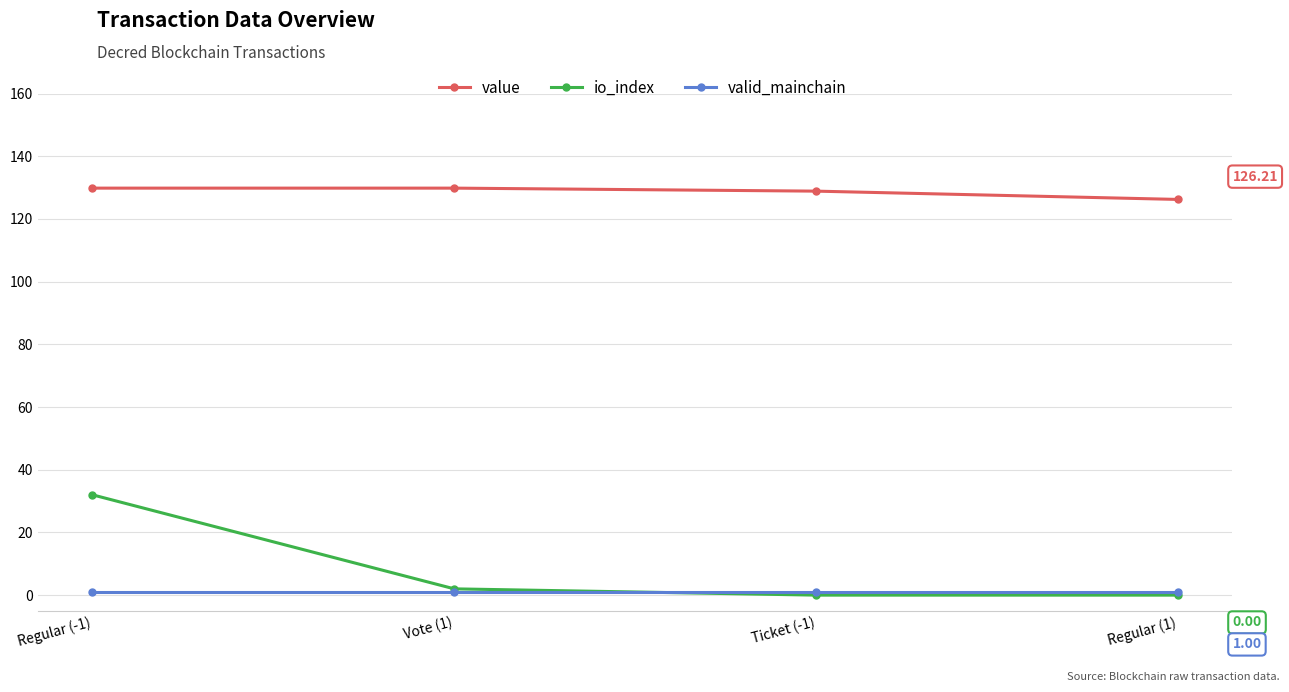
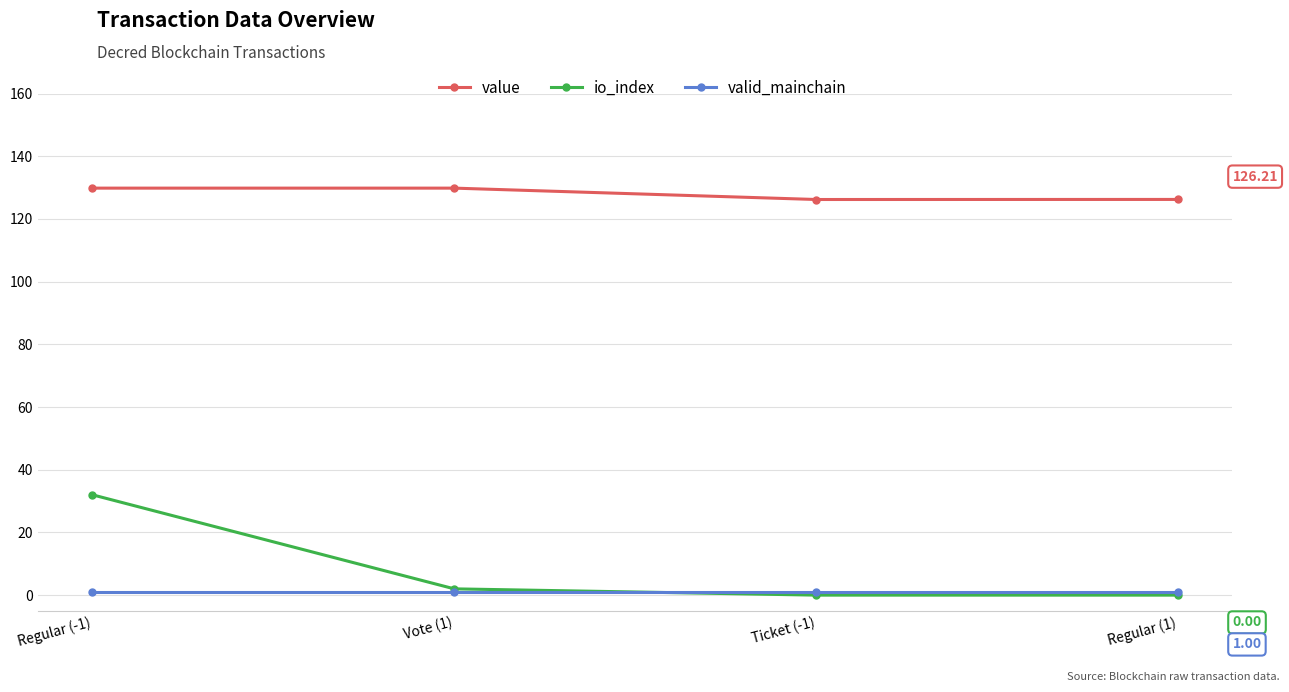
  {
    "value": {
      "Regular (-1)": 130,
      "Vote (1)": 130,
-     "Ticket (-1)": 129,
+     "Ticket (-1)": 126,
      "Regular (1)": 126
    },
    "io_index": {
      "Regular (-1)": 32,
      "Vote (1)": 2,
      "Ticket (-1)": 0,
      "Regular (1)": 0
    },
    "valid_mainchain": {
      "Regular (-1)": 1,
      "Vote (1)": 1,
      "Ticket (-1)": 1,
      "Regular (1)": 1
    }
  }
